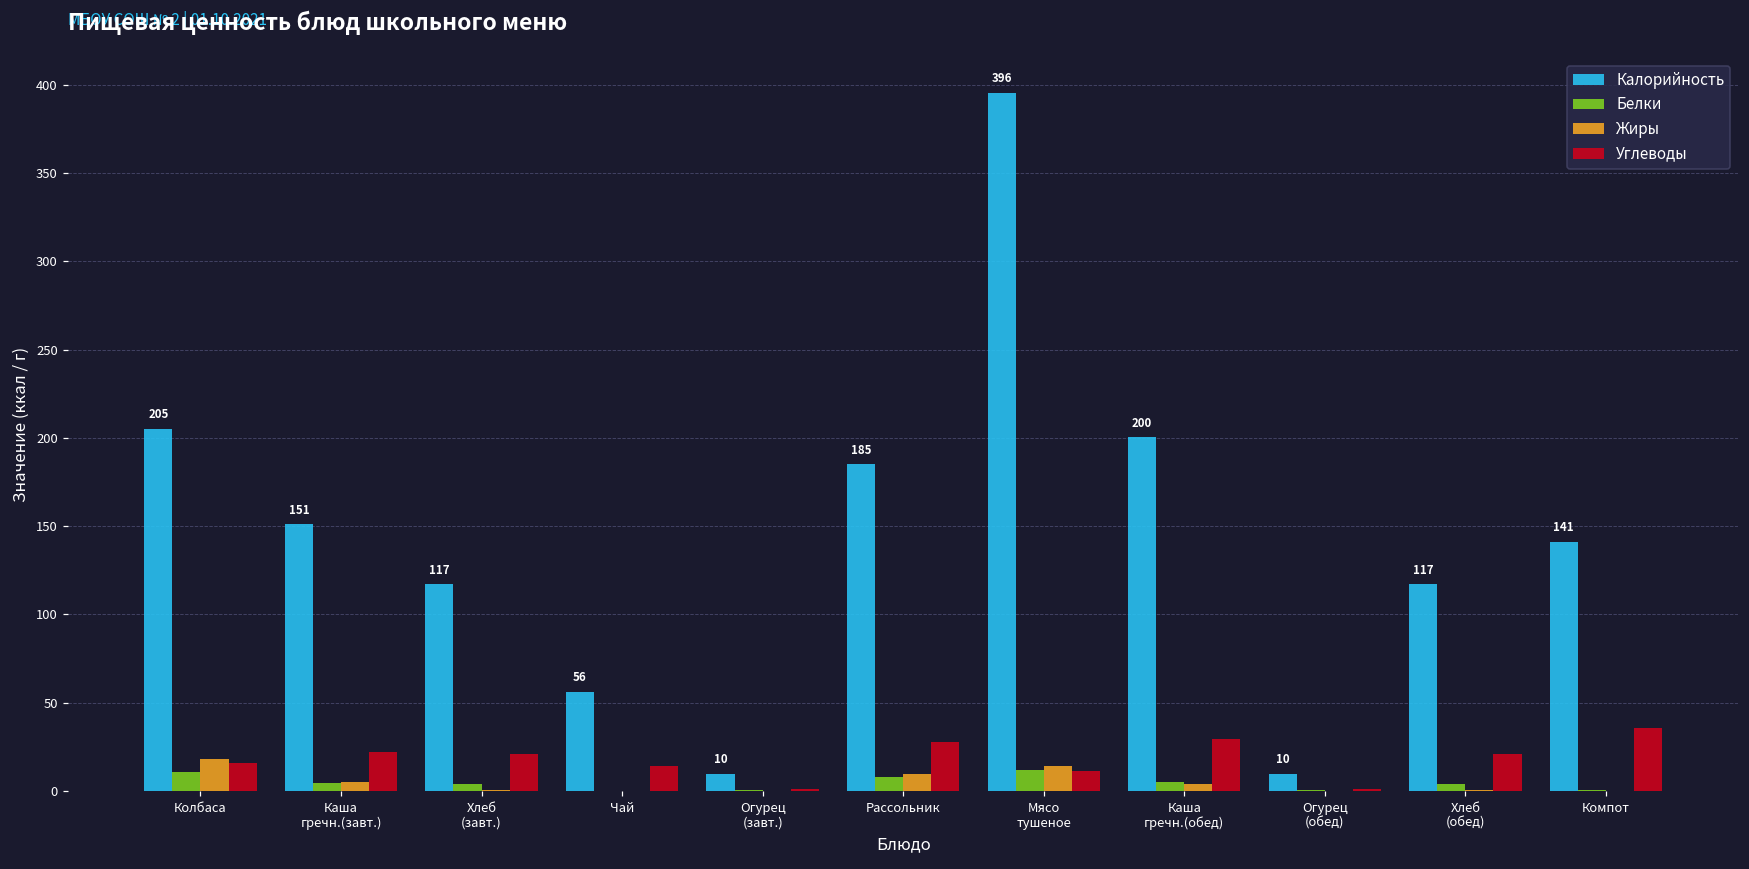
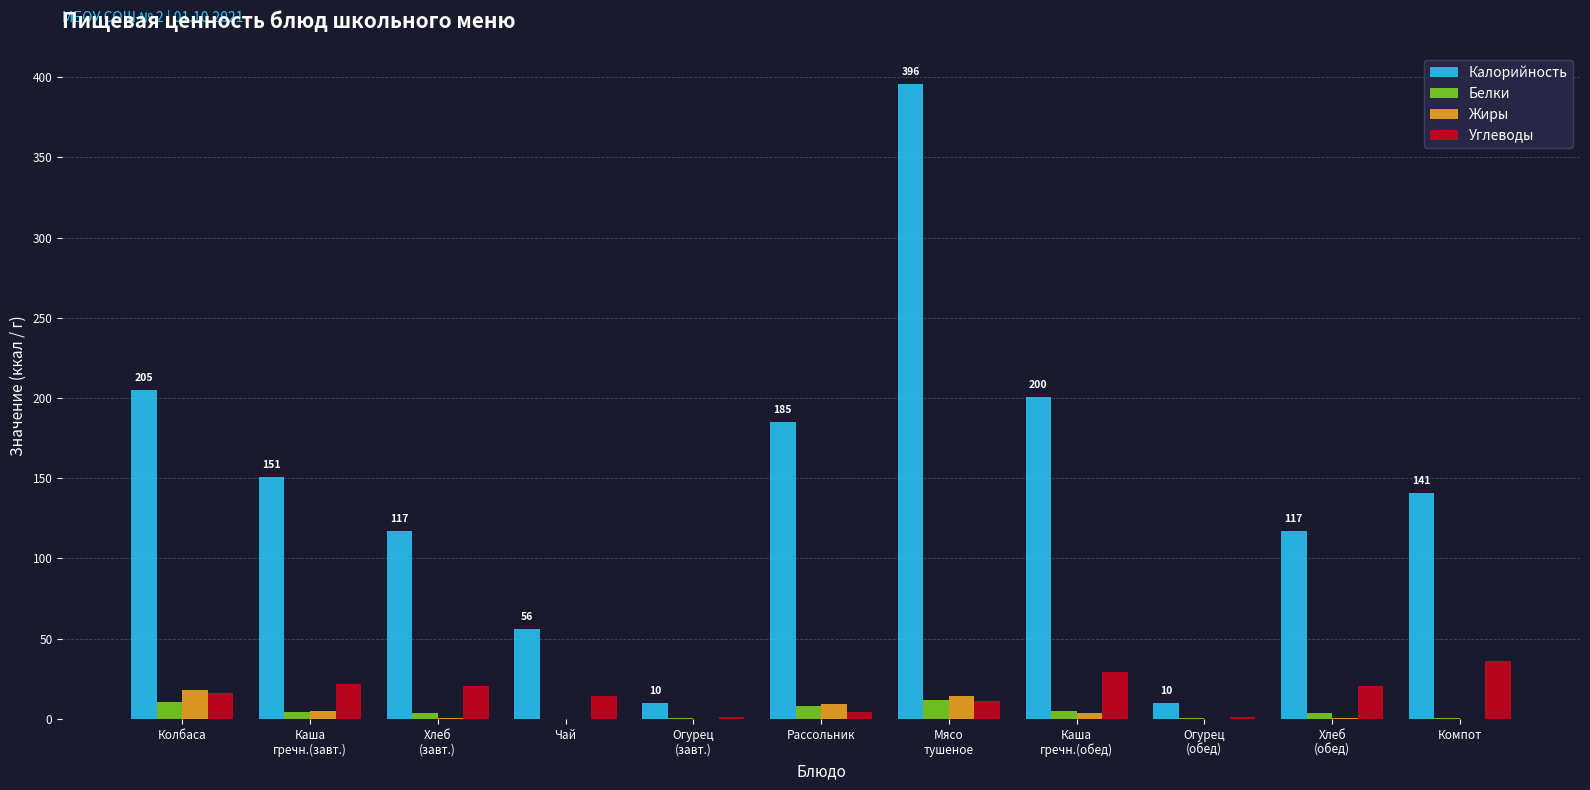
  {
    "Калорийность": {
      "Колбаса": 205,
      "Каша гречн.(завт.)": 151,
      "Хлеб (завт.)": 117,
      "Чай": 56,
      "Огурец (завт.)": 10,
      "Рассольник": 185,
      "Мясо тушеное": 396,
      "Каша гречн.(обед)": 200,
      "Огурец (обед)": 10,
      "Хлеб (обед)": 117,
      "Компот": 141
    },
    "Белки": {
      "Колбаса": 11,
      "Каша гречн.(завт.)": 5,
      "Хлеб (завт.)": 4,
      "Чай": 0,
      "Рассольник": 8,
      "Мясо тушеное": 12,
      "Каша гречн.(обед)": 5,
      "Хлеб (обед)": 4
    },
    "Жиры": {
      "Колбаса": 18,
      "Каша гречн.(завт.)": 5,
      "Чай": 0,
      "Огурец (завт.)": 0,
      "Рассольник": 9,
      "Мясо тушеное": 14,
      "Каша гречн.(обед)": 4,
      "Огурец (обед)": 0,
      "Компот": 0
    },
    "Углеводы": {
      "Колбаса": 16,
      "Каша гречн.(завт.)": 22,
      "Хлеб (завт.)": 21,
      "Чай": 14,
-     "Рассольник": 28,
+     "Рассольник": 4,
      "Мясо тушеное": 11,
      "Каша гречн.(обед)": 29,
      "Хлеб (обед)": 21,
      "Компот": 36
    }
  }
